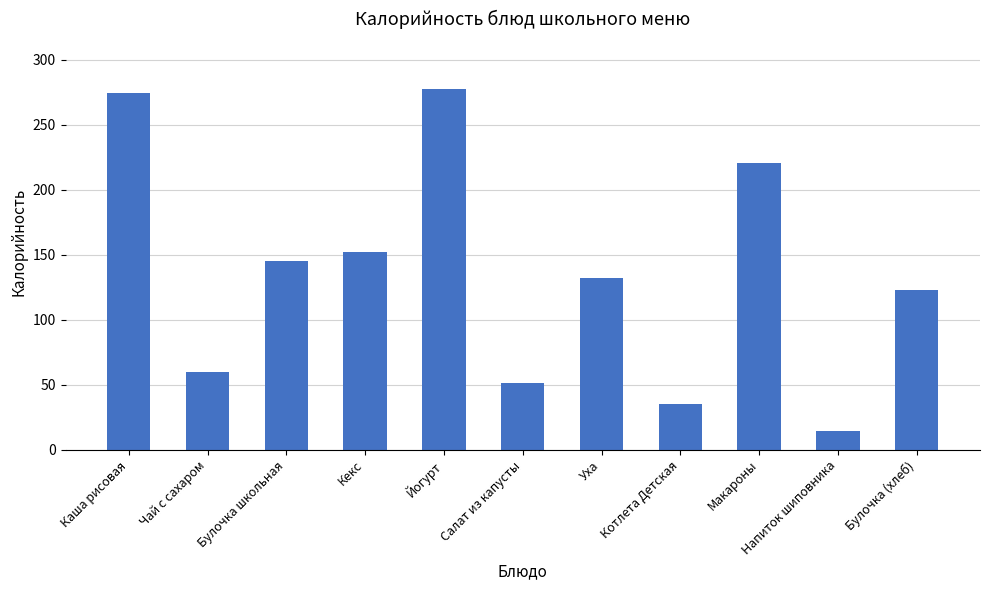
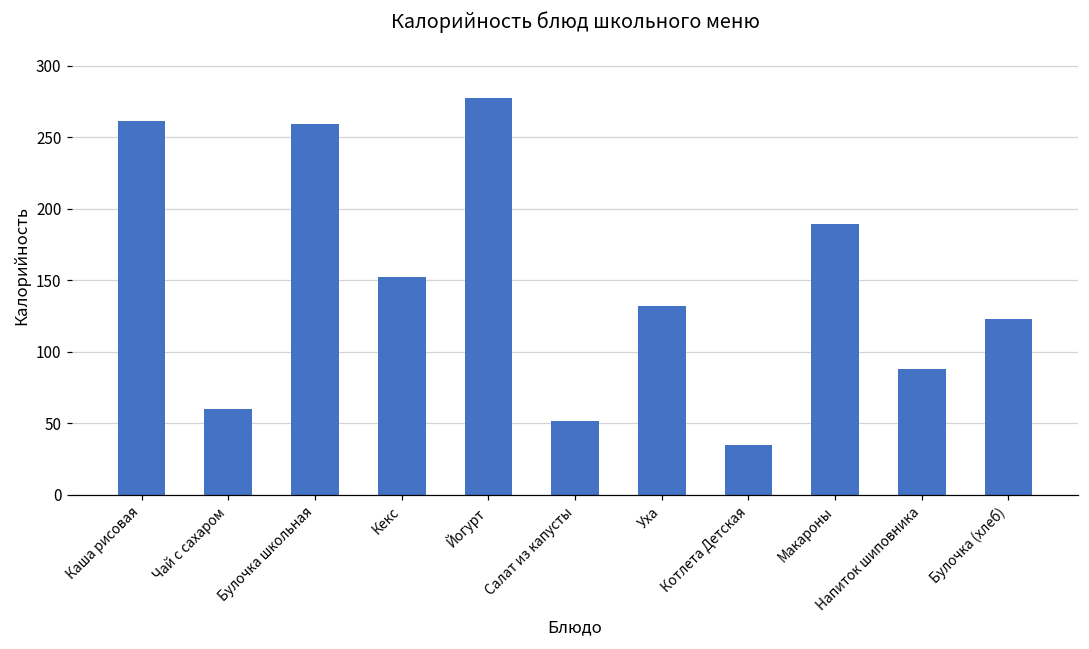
  {
-   "Каша рисовая": 274,
+   "Каша рисовая": 261,
    "Чай с сахаром": 60,
-   "Булочка школьная": 145,
+   "Булочка школьная": 259,
    "Кекс": 152,
    "Йогурт": 277,
    "Салат из капусты": 51,
    "Уха": 132,
    "Котлета Детская": 35,
-   "Макароны": 221,
-   "Напиток шиповника": 14,
+   "Макароны": 189,
+   "Напиток шиповника": 88,
    "Булочка (хлеб)": 123
  }
